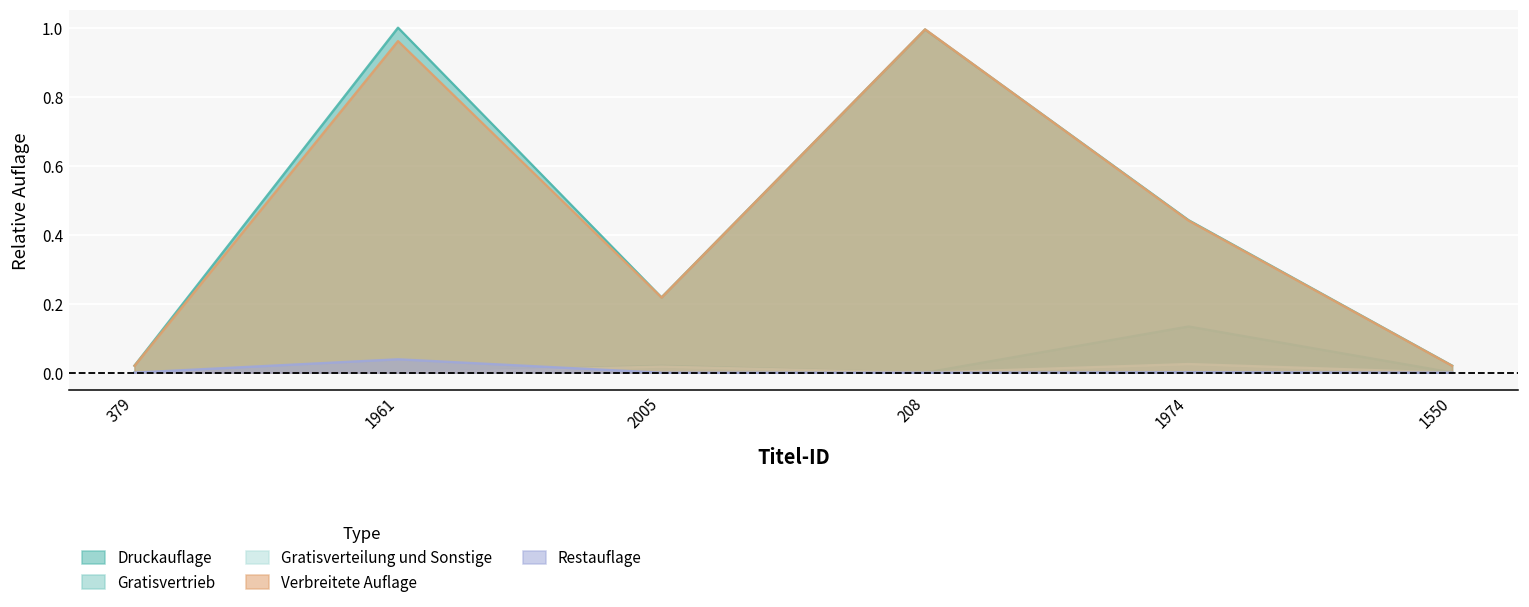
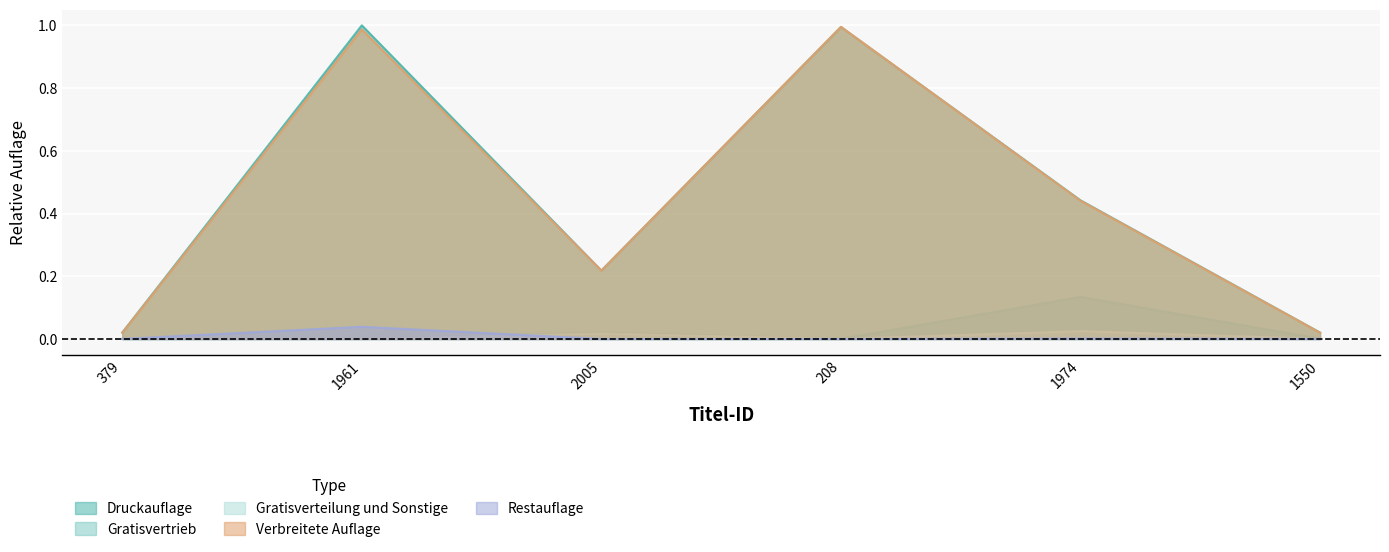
  {
    "Verbreitete Auflage": {
-     "1961": 0.96
+     "1961": 0.99
    }
  }
